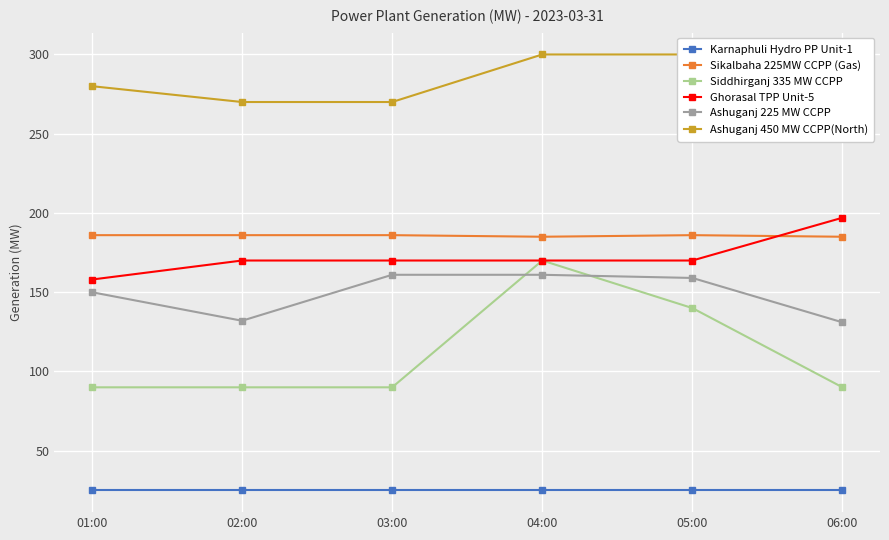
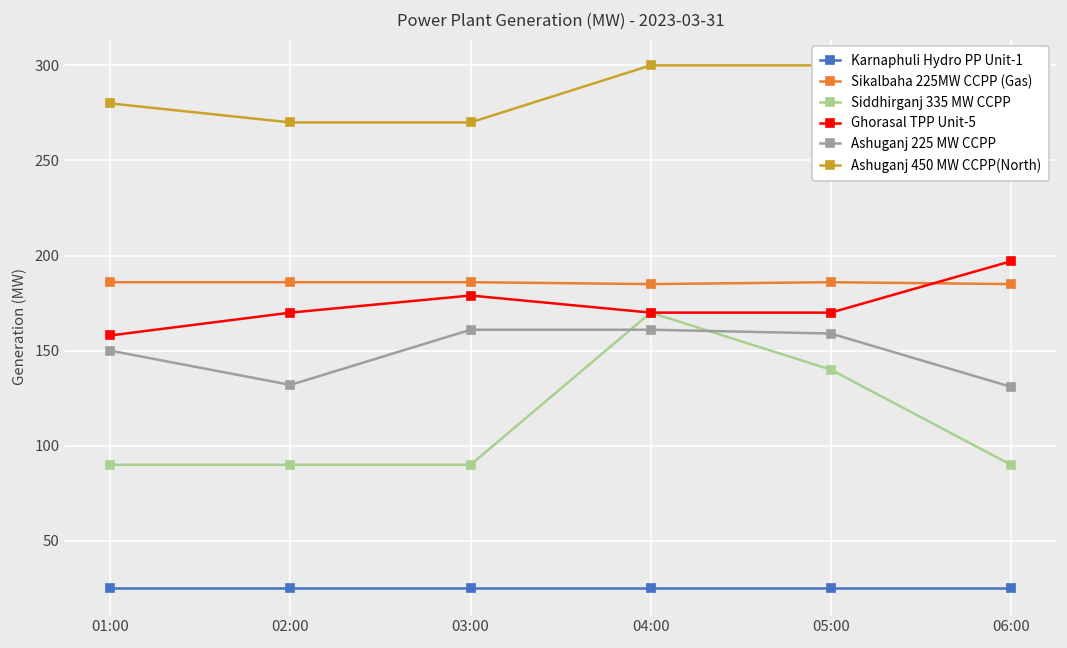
  {
    "Karnaphuli Hydro PP Unit-1": {
      "01:00": 25,
      "02:00": 25,
      "03:00": 25,
      "04:00": 25,
      "05:00": 25,
      "06:00": 25
    },
    "Ghorasal TPP Unit-5": {
      "01:00": 158,
      "02:00": 170,
-     "03:00": 170,
+     "03:00": 179,
      "05:00": 170,
      "06:00": 197
    }
  }
